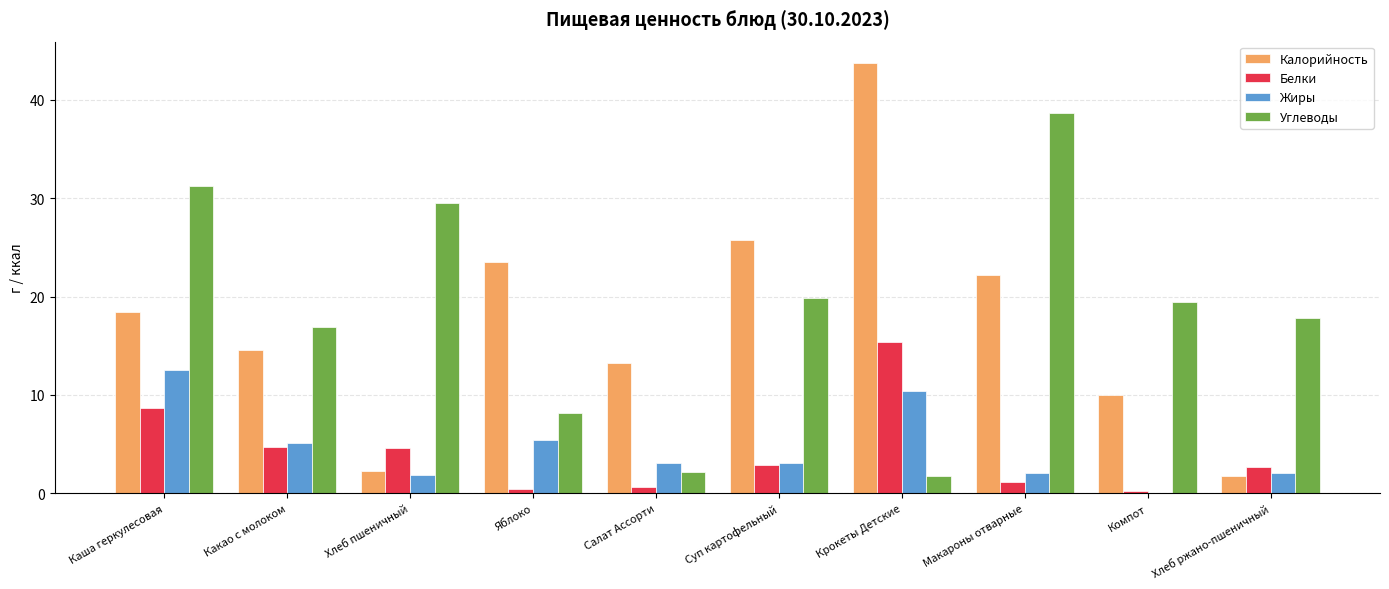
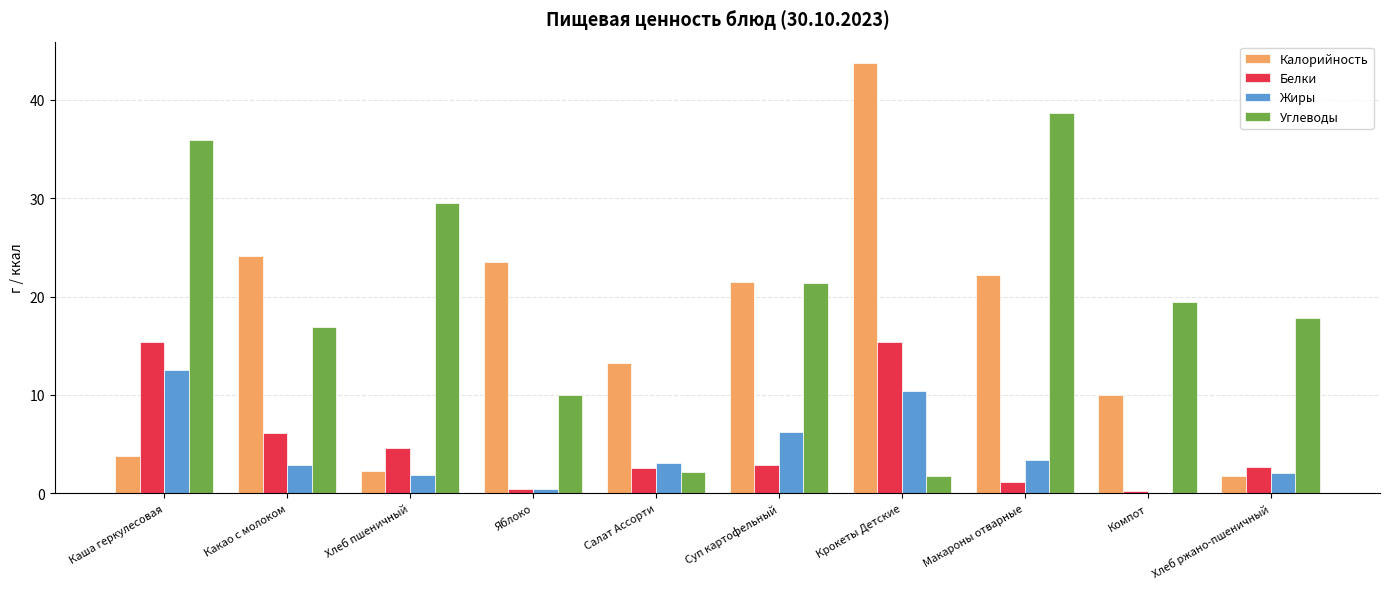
  {
    "Калорийность": {
-     "Каша геркулесовая": 18,
-     "Какао с молоком": 15,
+     "Каша геркулесовая": 4,
+     "Какао с молоком": 24,
      "Хлеб пшеничный": 2,
      "Яблоко": 24,
      "Салат Ассорти": 13,
-     "Суп картофельный": 26,
+     "Суп картофельный": 22,
      "Крокеты Детские": 44,
      "Макароны отварные": 22,
      "Компот": 10,
      "Хлеб ржано-пшеничный": 2
    },
    "Белки": {
-     "Каша геркулесовая": 9,
-     "Какао с молоком": 5,
+     "Каша геркулесовая": 15,
+     "Какао с молоком": 6,
      "Хлеб пшеничный": 5,
      "Яблоко": 0,
-     "Салат Ассорти": 1,
+     "Салат Ассорти": 3,
      "Суп картофельный": 3,
      "Крокеты Детские": 15,
      "Макароны отварные": 1,
      "Хлеб ржано-пшеничный": 3
    },
    "Жиры": {
      "Каша геркулесовая": 13,
-     "Какао с молоком": 5,
+     "Какао с молоком": 3,
      "Хлеб пшеничный": 2,
-     "Яблоко": 5,
+     "Яблоко": 0,
      "Салат Ассорти": 3,
-     "Суп картофельный": 3,
+     "Суп картофельный": 6,
      "Крокеты Детские": 10,
-     "Макароны отварные": 2,
+     "Макароны отварные": 3,
      "Компот": 0,
      "Хлеб ржано-пшеничный": 2
    },
    "Углеводы": {
-     "Каша геркулесовая": 31,
+     "Каша геркулесовая": 36,
      "Какао с молоком": 17,
      "Хлеб пшеничный": 30,
-     "Яблоко": 8,
+     "Яблоко": 10,
      "Салат Ассорти": 2,
-     "Суп картофельный": 20,
+     "Суп картофельный": 21,
      "Крокеты Детские": 2,
      "Макароны отварные": 39,
      "Компот": 19,
      "Хлеб ржано-пшеничный": 18
    }
  }
